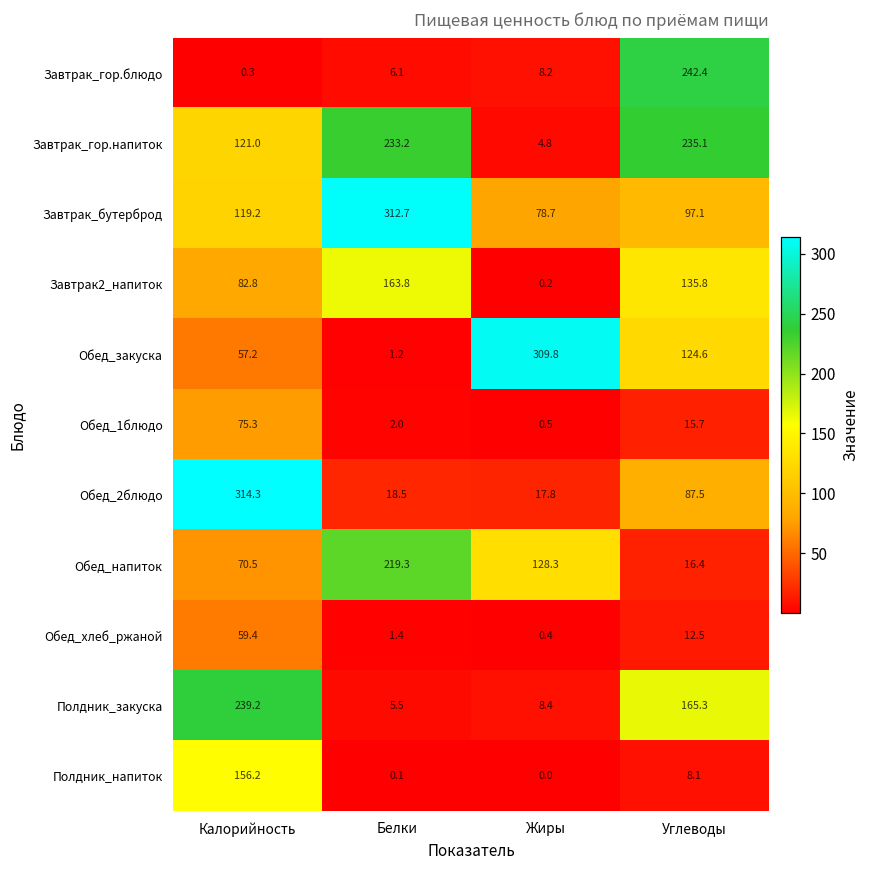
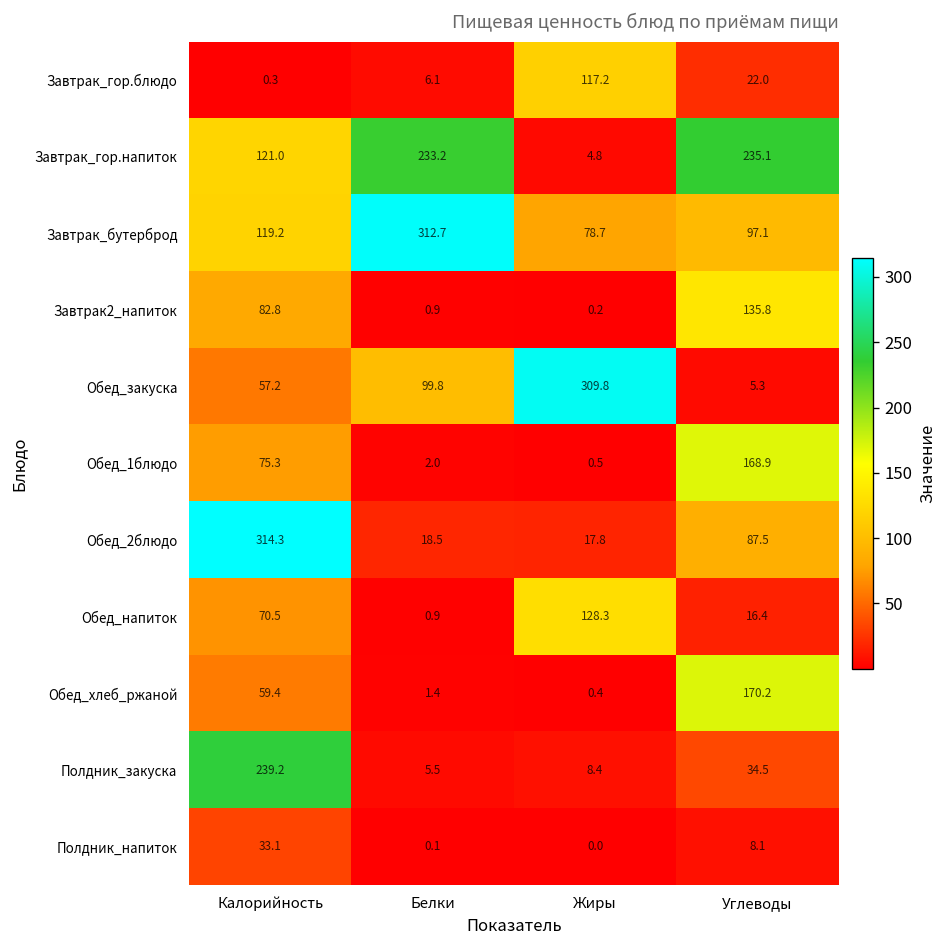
  {
    "Завтрак_гор.блюдо": {
      "Калорийность": 0.3,
      "Белки": 6.1,
-     "Жиры": 8.2,
-     "Углеводы": 242.4
+     "Жиры": 117.2,
+     "Углеводы": 22.0
    },
    "Завтрак_гор.напиток": {
      "Калорийность": 121.0,
      "Белки": 233.2,
      "Жиры": 4.8,
      "Углеводы": 235.1
    },
    "Завтрак_бутерброд": {
      "Калорийность": 119.2,
      "Белки": 312.7,
      "Жиры": 78.7,
      "Углеводы": 97.1
    },
    "Завтрак2_напиток": {
      "Калорийность": 82.8,
-     "Белки": 163.8,
+     "Белки": 0.9,
      "Жиры": 0.2,
      "Углеводы": 135.8
    },
    "Обед_закуска": {
      "Калорийность": 57.2,
-     "Белки": 1.2,
+     "Белки": 99.8,
      "Жиры": 309.8,
-     "Углеводы": 124.6
+     "Углеводы": 5.3
    },
    "Обед_1блюдо": {
      "Калорийность": 75.3,
      "Белки": 2.0,
      "Жиры": 0.5,
-     "Углеводы": 15.7
+     "Углеводы": 168.9
    },
    "Обед_2блюдо": {
      "Калорийность": 314.3,
      "Белки": 18.5,
      "Жиры": 17.8,
      "Углеводы": 87.5
    },
    "Обед_напиток": {
      "Калорийность": 70.5,
-     "Белки": 219.3,
+     "Белки": 0.9,
      "Жиры": 128.3,
      "Углеводы": 16.4
    },
    "Обед_хлеб_ржаной": {
      "Калорийность": 59.4,
      "Белки": 1.4,
      "Жиры": 0.4,
-     "Углеводы": 12.5
+     "Углеводы": 170.2
    },
    "Полдник_закуска": {
      "Калорийность": 239.2,
      "Белки": 5.5,
      "Жиры": 8.4,
-     "Углеводы": 165.3
+     "Углеводы": 34.5
    },
    "Полдник_напиток": {
-     "Калорийность": 156.2,
+     "Калорийность": 33.1,
      "Белки": 0.1,
      "Жиры": 0.0,
      "Углеводы": 8.1
    }
  }
